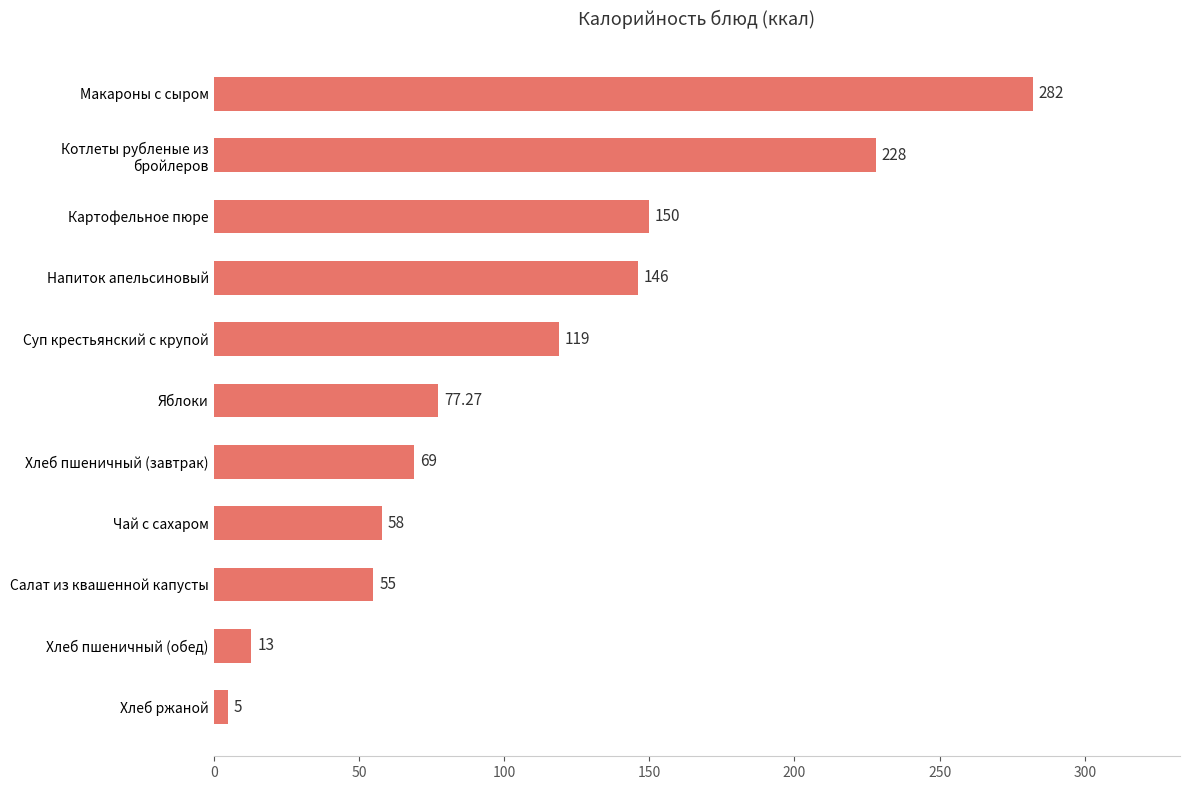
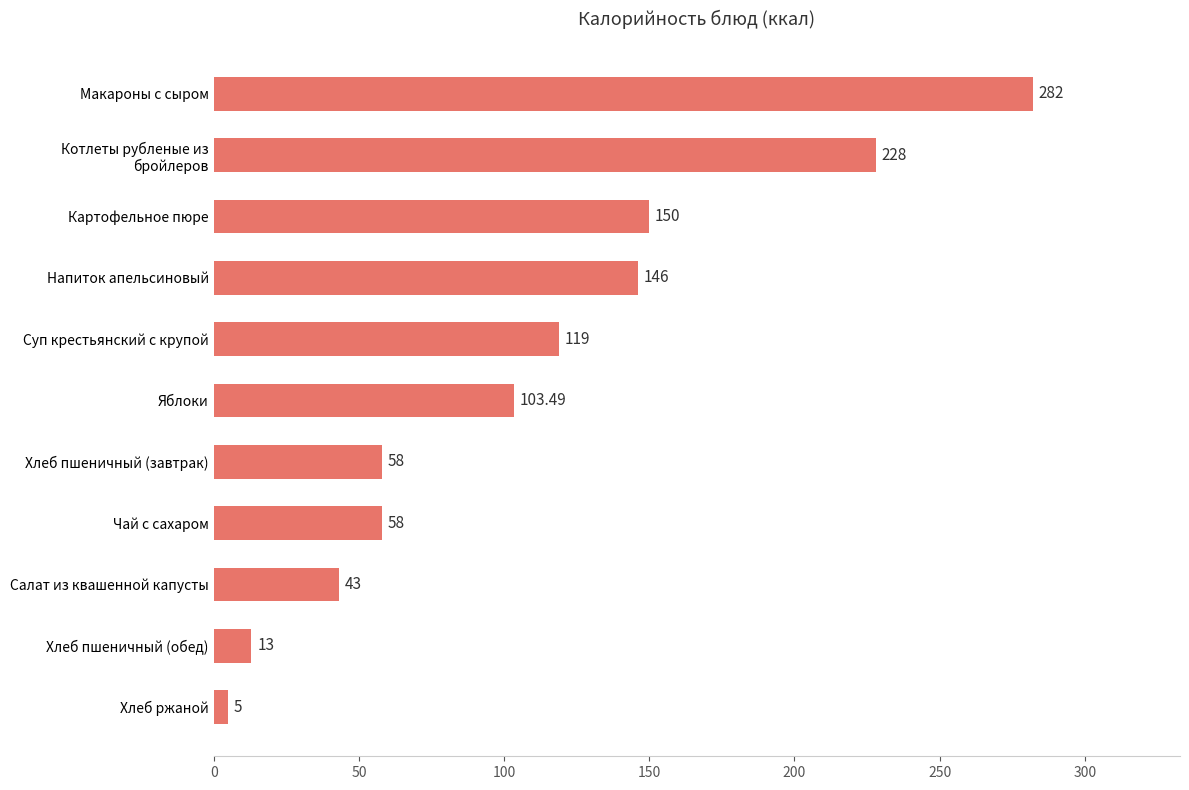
  {
    "Макароны с сыром": 282,
    "Котлеты рубленые из бройлеров": 228,
    "Картофельное пюре": 150,
    "Напиток апельсиновый": 146,
    "Суп крестьянский с крупой": 119,
-   "Яблоки": 77.27,
-   "Хлеб пшеничный (завтрак)": 69,
+   "Яблоки": 103.49,
+   "Хлеб пшеничный (завтрак)": 58,
    "Чай с сахаром": 58,
-   "Салат из квашенной капусты": 55,
+   "Салат из квашенной капусты": 43,
    "Хлеб пшеничный (обед)": 13,
    "Хлеб ржаной": 5
  }
